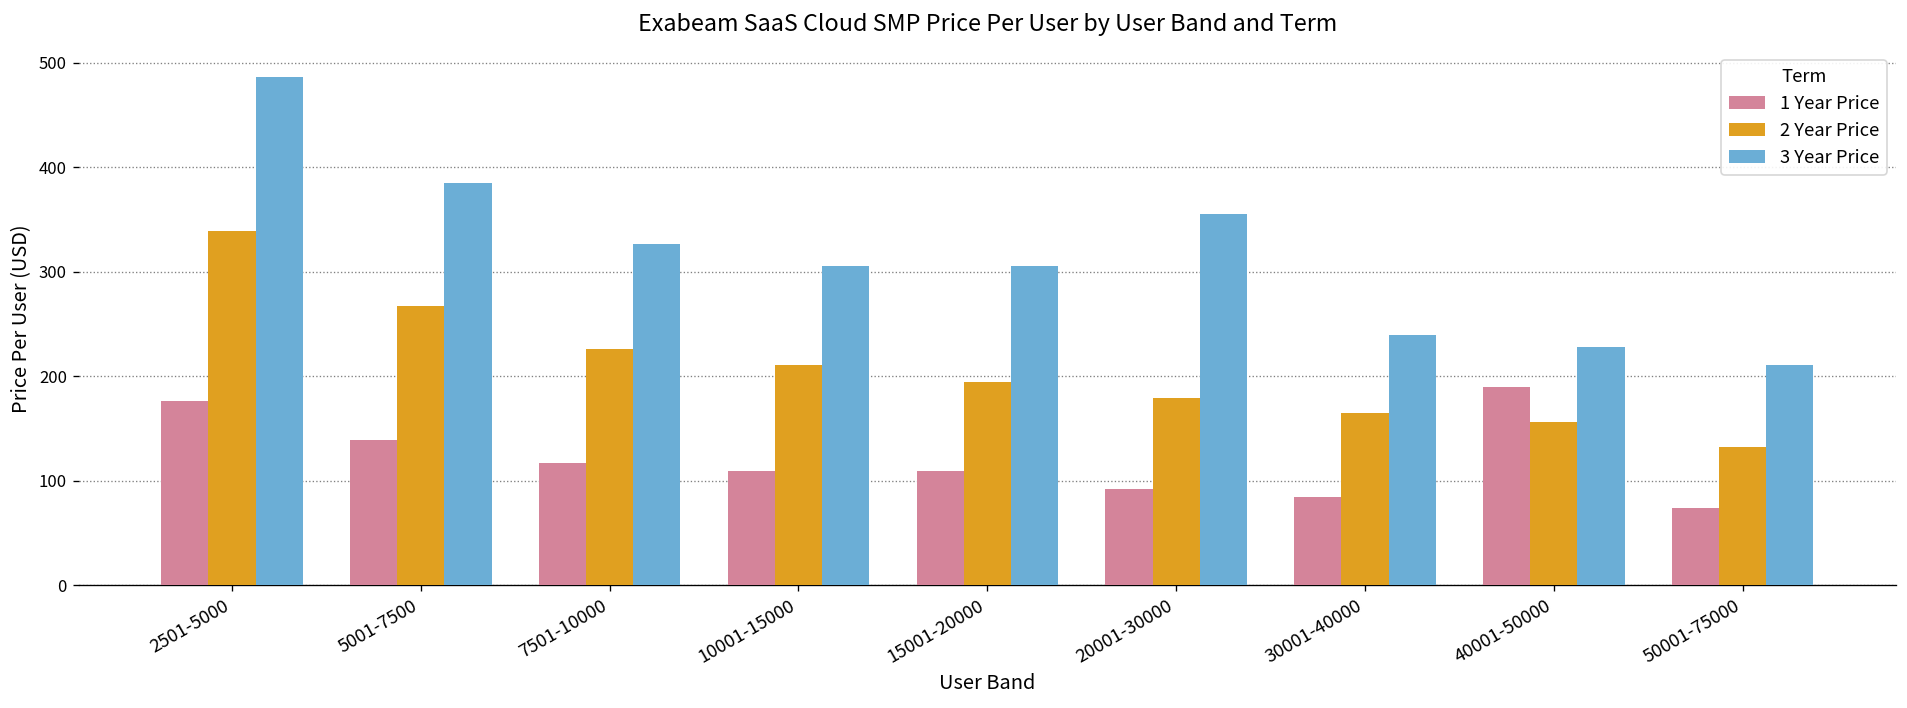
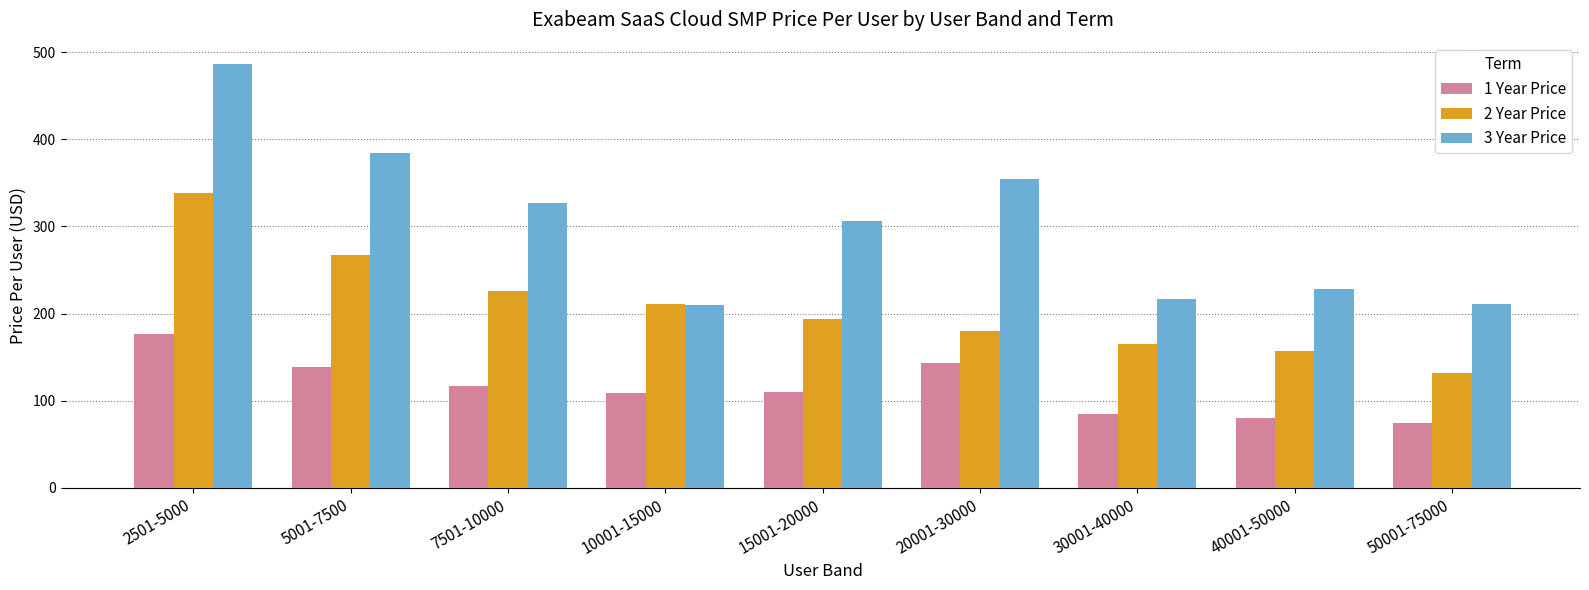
  {
    "1 Year Price": {
      "2501-5000": 180,
      "5001-7500": 140,
      "7501-10000": 120,
      "10001-15000": 110,
      "15001-20000": 110,
-     "20001-30000": 90,
+     "20001-30000": 140,
      "30001-40000": 80,
-     "40001-50000": 190,
+     "40001-50000": 80,
      "50001-75000": 70
    },
    "2 Year Price": {
      "2501-5000": 340,
      "5001-7500": 270,
      "7501-10000": 230,
      "10001-15000": 210,
      "15001-20000": 190,
      "20001-30000": 180,
      "30001-40000": 160,
      "40001-50000": 160,
      "50001-75000": 130
    },
    "3 Year Price": {
      "2501-5000": 490,
      "5001-7500": 380,
      "7501-10000": 330,
-     "10001-15000": 310,
+     "10001-15000": 210,
      "15001-20000": 310,
      "20001-30000": 350,
-     "30001-40000": 240,
+     "30001-40000": 220,
      "40001-50000": 230,
      "50001-75000": 210
    }
  }
